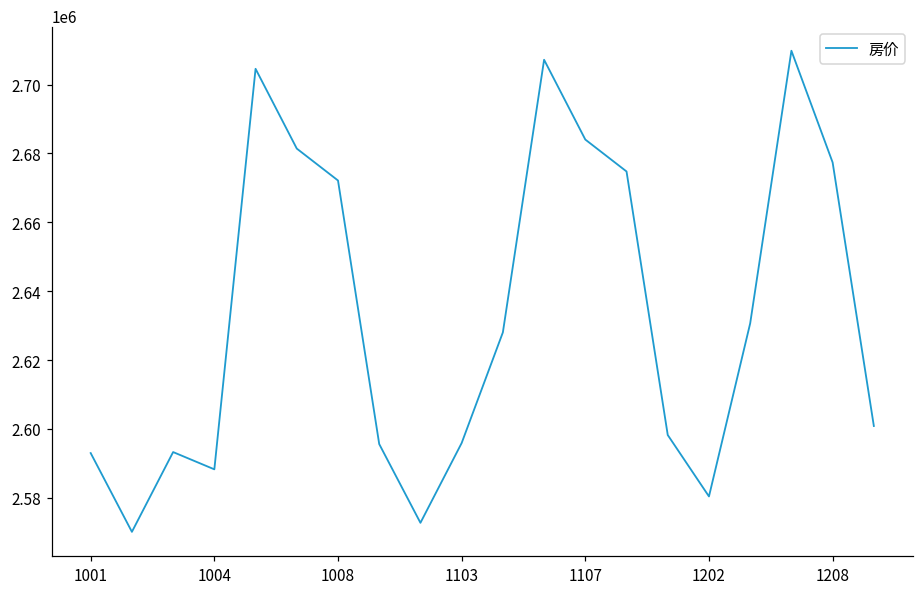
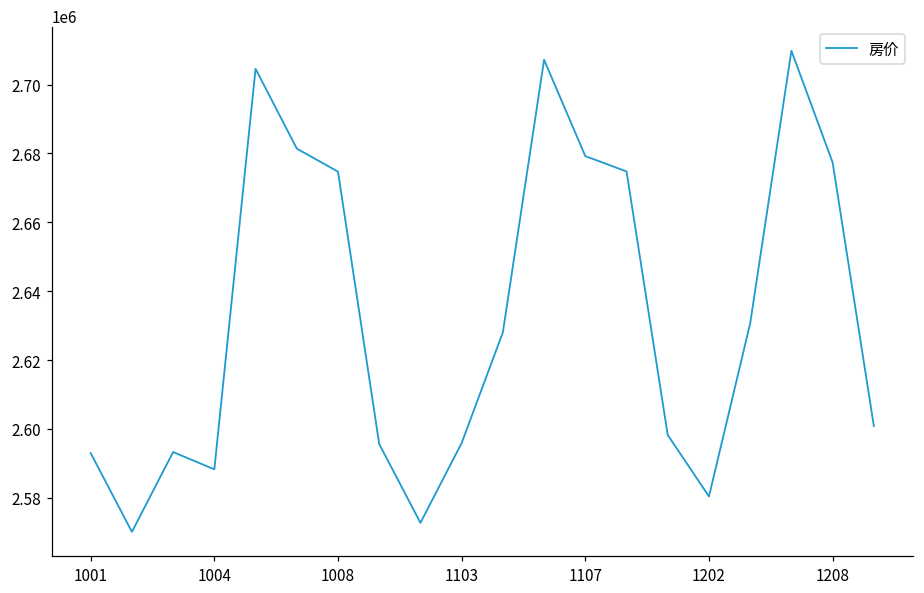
  {
    "1001": 2593000,
    "1004": 2588000,
-   "1008": 2672000,
+   "1008": 2675000,
    "1103": 2596000,
-   "1107": 2684000,
+   "1107": 2679000,
    "1202": 2580000,
    "1208": 2677000
  }
